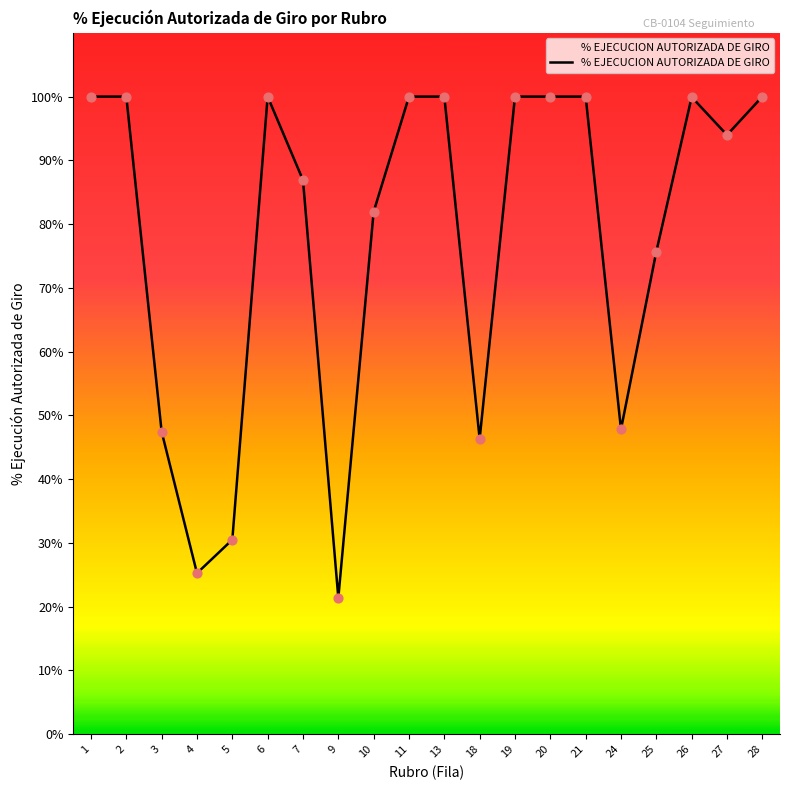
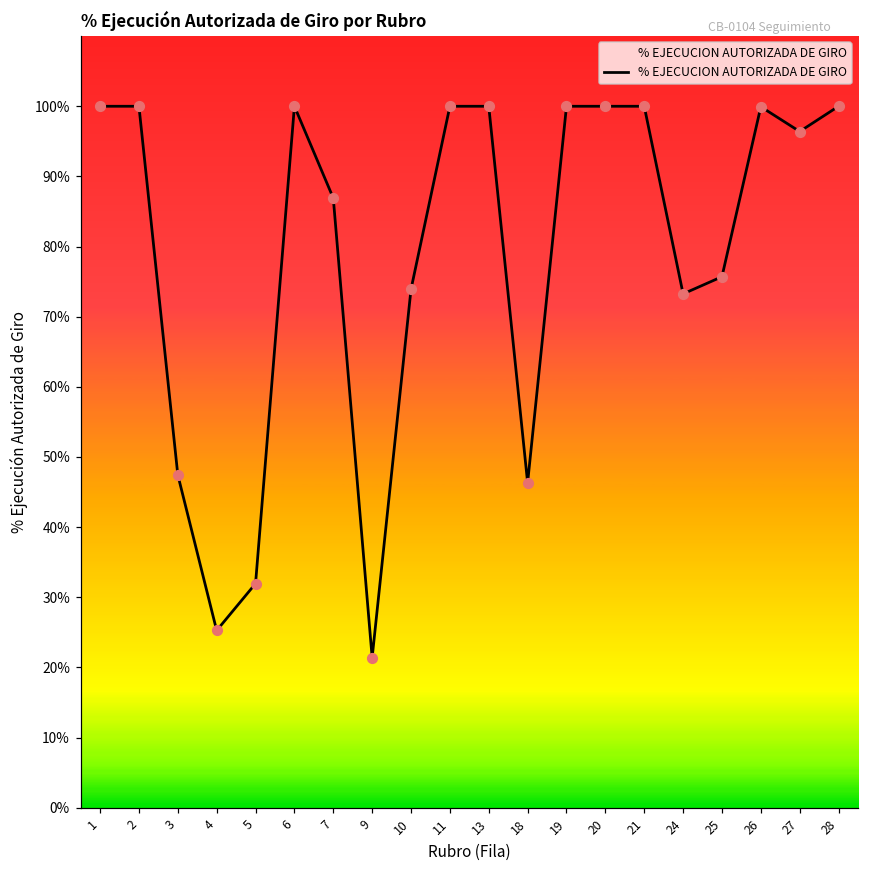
  {
    "1": "100%",
    "2": "100%",
    "3": "47%",
    "4": "25%",
-   "5": "31%",
+   "5": "32%",
    "6": "100%",
    "7": "87%",
    "9": "21%",
-   "10": "82%",
+   "10": "74%",
    "11": "100%",
    "13": "100%",
    "18": "46%",
    "19": "100%",
    "20": "100%",
    "21": "100%",
-   "24": "48%",
+   "24": "73%",
    "25": "76%",
    "26": "100%",
-   "27": "94%",
+   "27": "96%",
    "28": "100%"
  }
